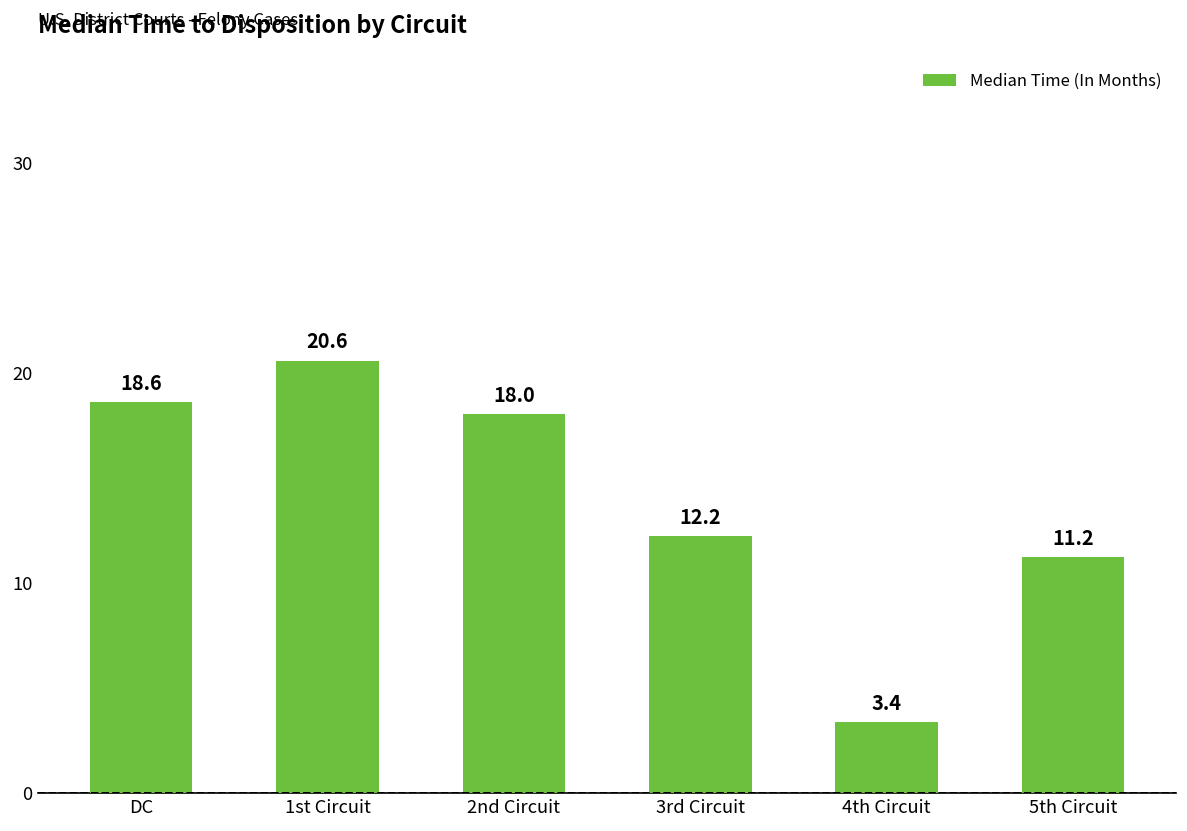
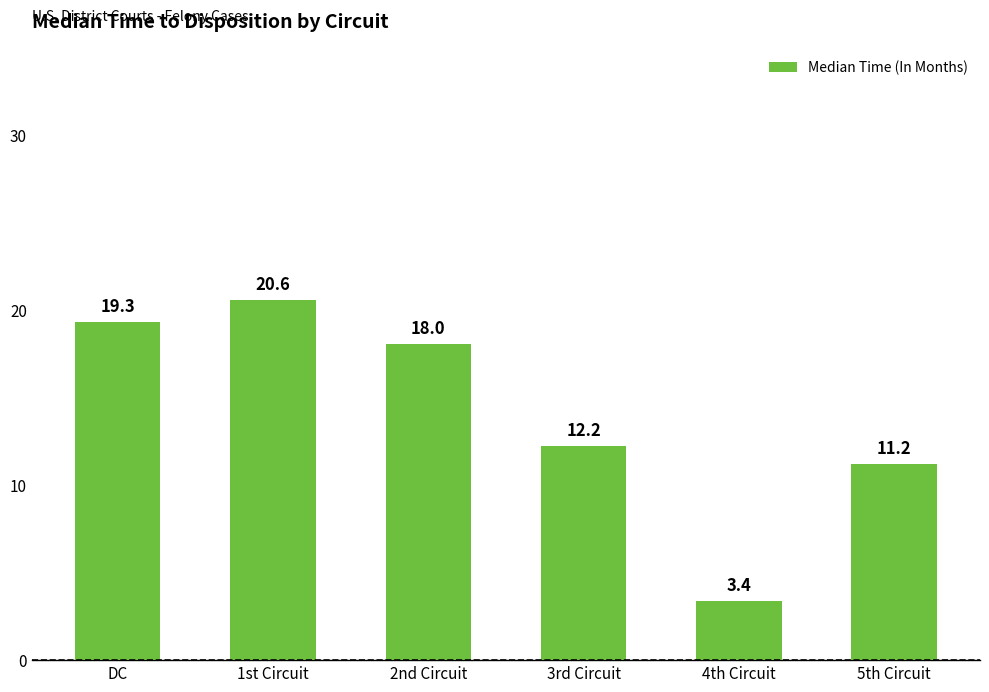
  {
-   "DC": 18.6,
+   "DC": 19.3,
    "1st Circuit": 20.6,
    "2nd Circuit": 18.0,
    "3rd Circuit": 12.2,
    "4th Circuit": 3.4,
    "5th Circuit": 11.2
  }
